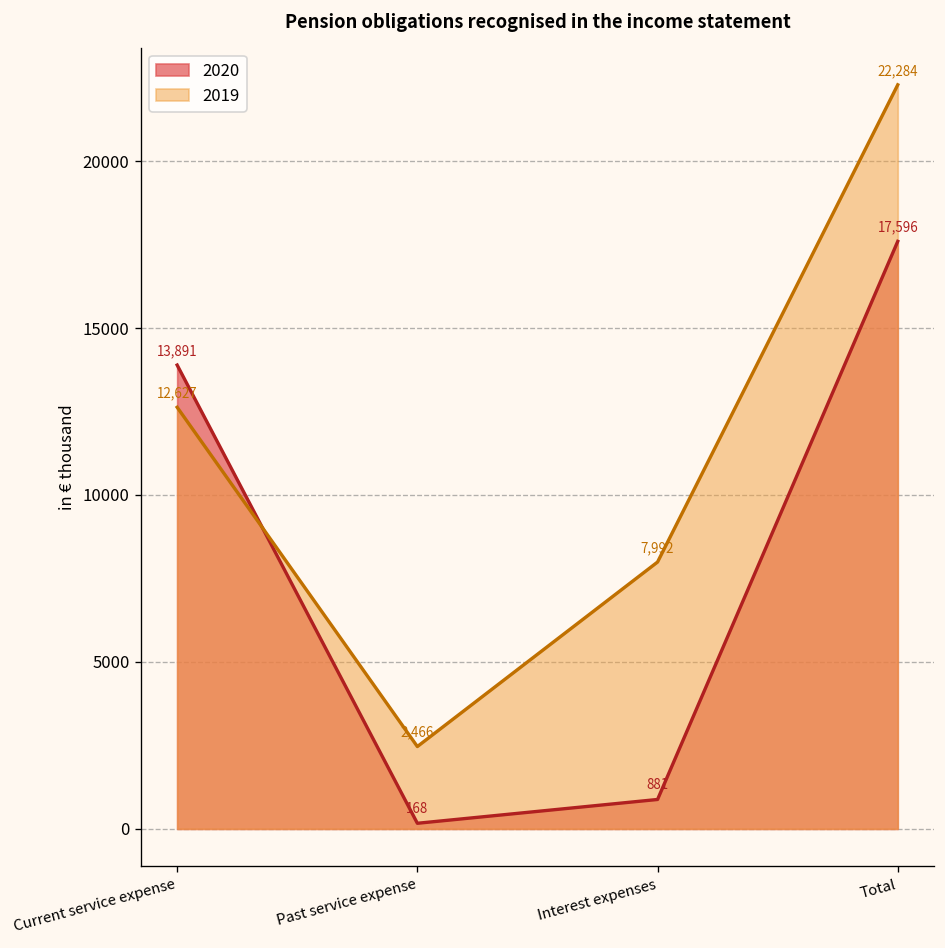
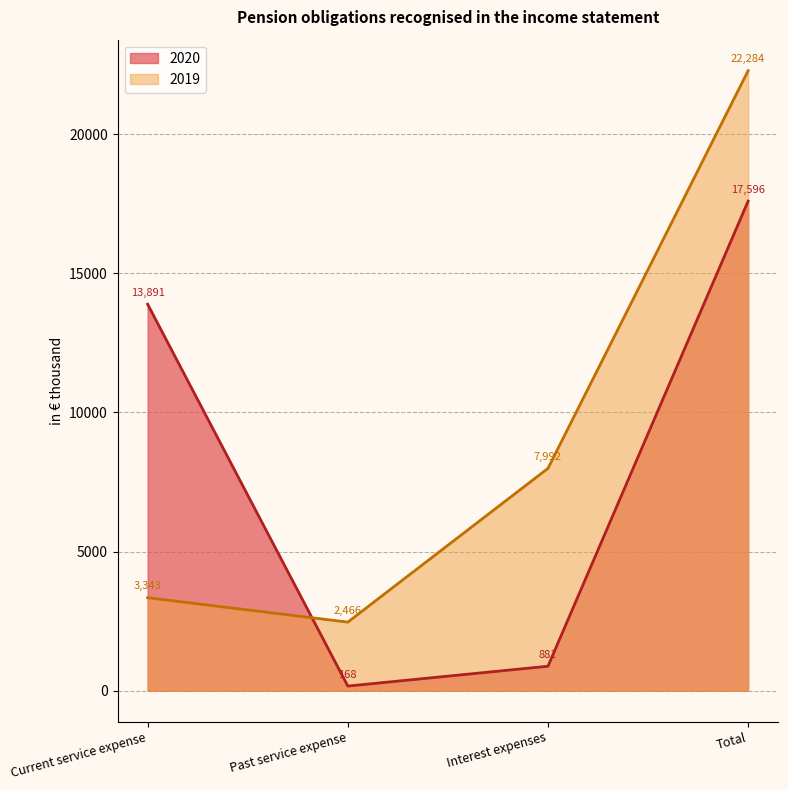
  {
    "2020": {
      "Current service expense": "13,891",
      "Past service expense": "168",
      "Interest expenses": "881",
      "Total": "17,596"
    },
    "2019": {
-     "Current service expense": "12,627",
+     "Current service expense": "3,343",
      "Past service expense": "2,466",
      "Interest expenses": "7,992",
      "Total": "22,284"
    }
  }
